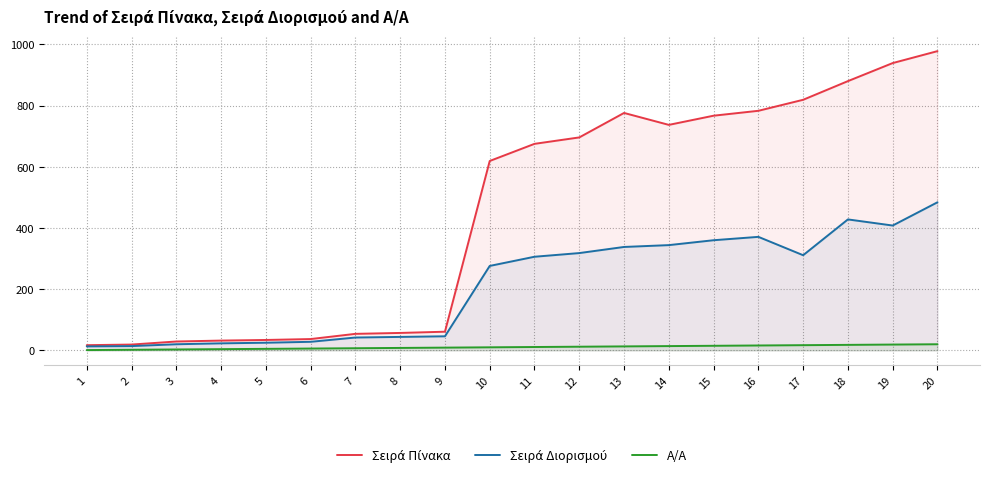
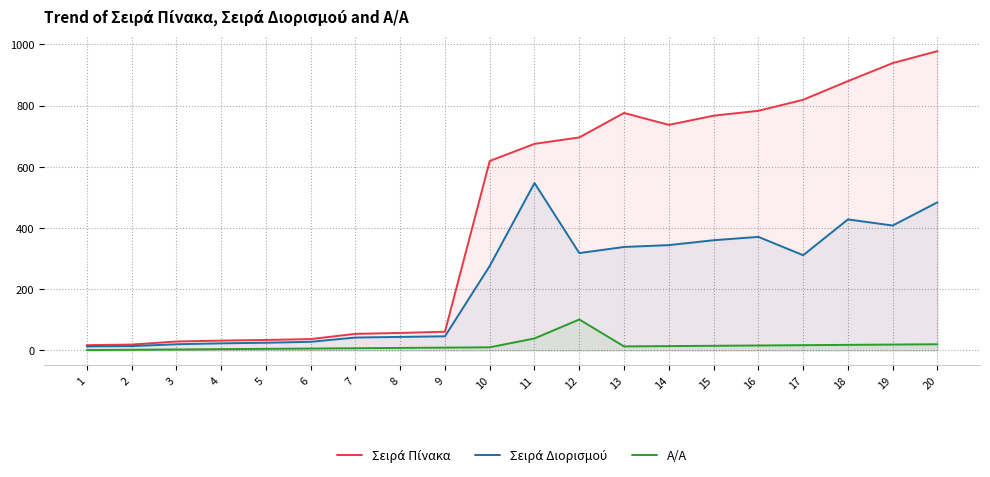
  {
    "Σειρά Πίνακα": {
      "3": 30,
      "4": 30,
      "5": 30,
      "6": 40,
      "7": 50,
      "8": 60,
      "9": 60,
      "10": 620,
      "11": 680,
      "12": 700,
      "13": 780,
      "14": 740,
      "15": 770,
      "16": 780,
      "17": 820,
      "18": 880,
      "19": 940,
      "20": 980
    },
    "Σειρά Διορισμού": {
      "3": 20,
      "4": 20,
      "5": 30,
      "6": 30,
      "7": 40,
      "8": 40,
      "9": 50,
      "10": 280,
-     "11": 310,
+     "11": 550,
      "12": 320,
      "13": 340,
      "14": 340,
      "15": 360,
      "16": 370,
      "17": 310,
      "18": 430,
      "19": 410,
      "20": 480
    },
    "Α/Α": {
      "1": 0,
      "2": 0,
      "3": 0,
      "4": 0,
      "5": 10,
      "6": 10,
      "7": 10,
      "8": 10,
      "9": 10,
      "10": 10,
-     "11": 10,
-     "12": 10,
+     "11": 40,
+     "12": 100,
      "13": 10,
      "14": 10,
      "15": 20,
      "16": 20,
      "17": 20,
      "18": 20,
      "19": 20,
      "20": 20
    }
  }
